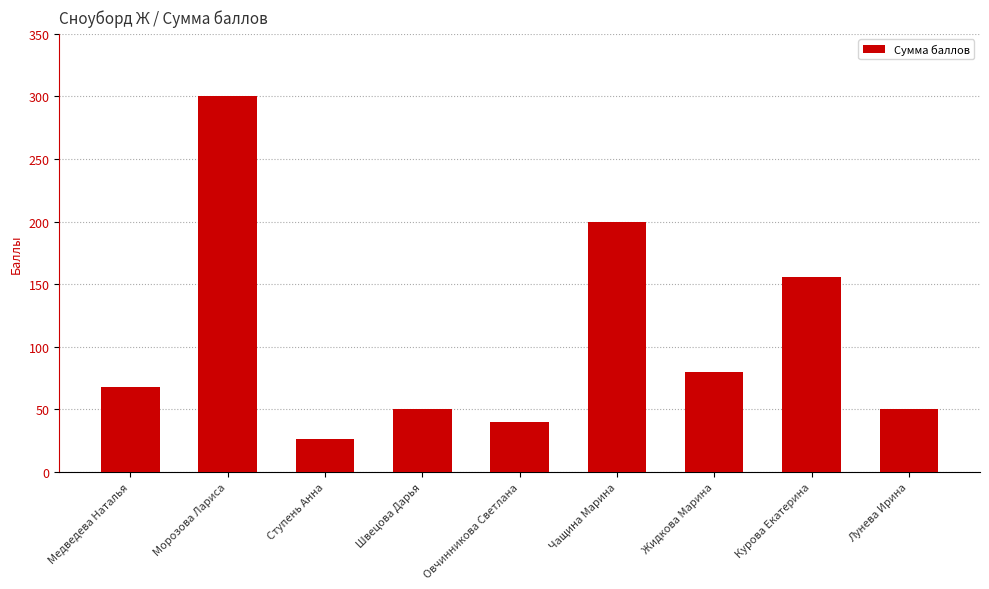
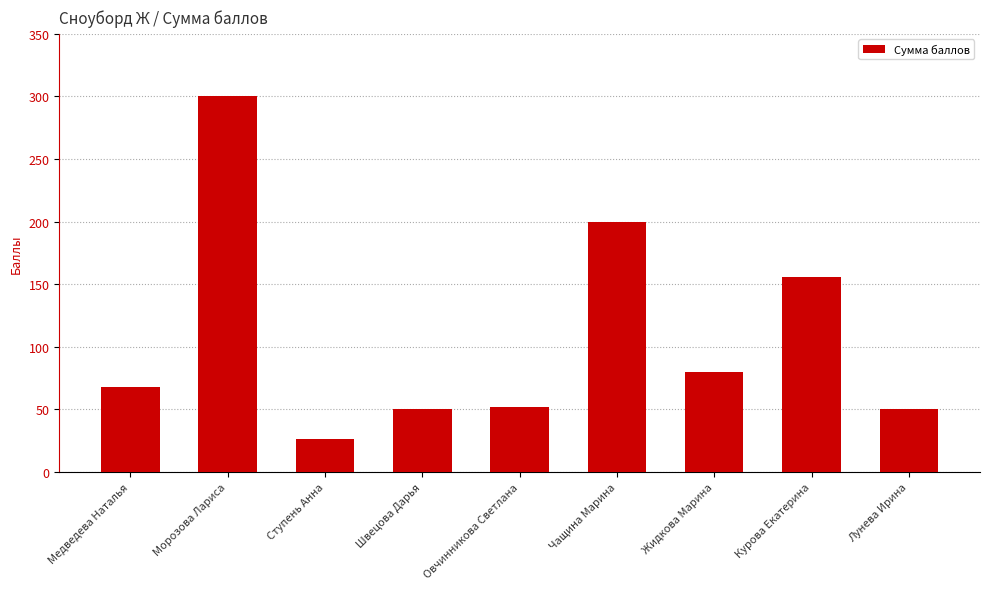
  {
    "Медведева Наталья": 68,
    "Морозова Лариса": 300,
    "Ступень Анна": 26,
    "Швецова Дарья": 50,
-   "Овчинникова Светлана": 40,
+   "Овчинникова Светлана": 52,
    "Чащина Марина": 200,
    "Жидкова Марина": 80,
    "Курова Екатерина": 156,
    "Лунева Ирина": 50
  }
